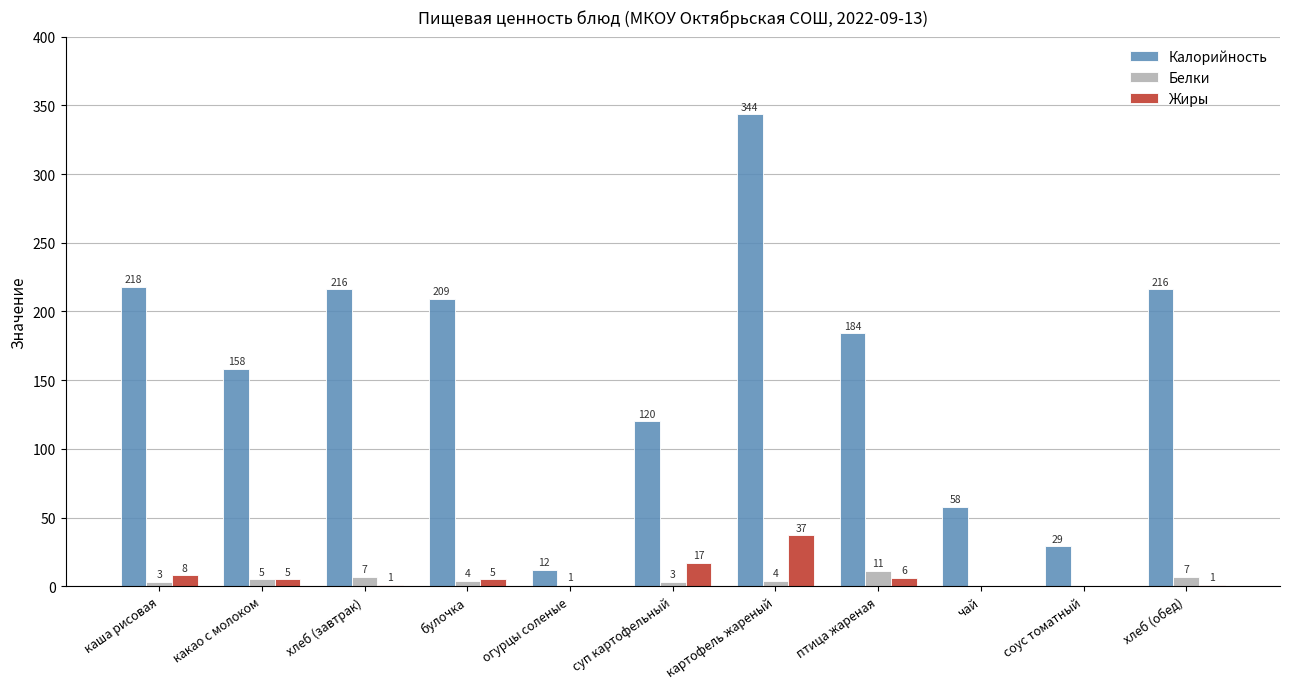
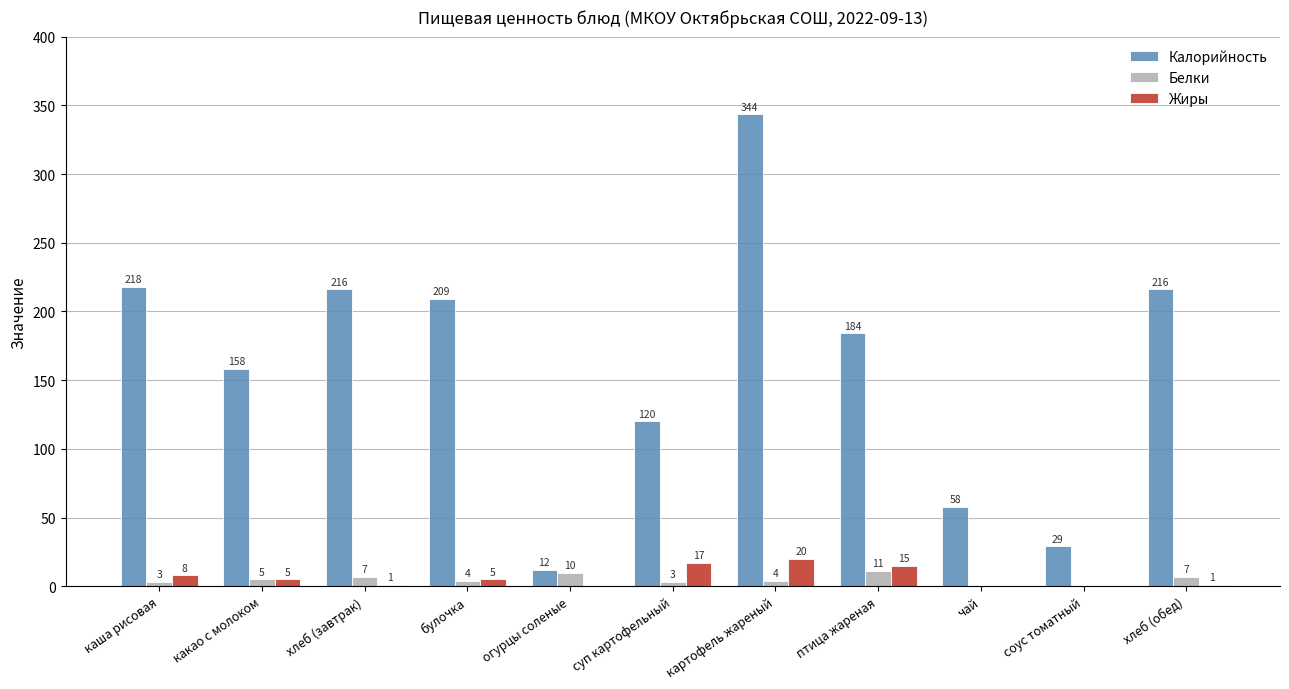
  {
    "Калорийность": {
      "каша рисовая": 218,
      "какао с молоком": 158,
      "хлеб (завтрак)": 216,
      "булочка": 209,
      "огурцы соленые": 12,
      "суп картофельный": 120,
      "картофель жареный": 344,
      "птица жареная": 184,
      "чай": 58,
      "соус томатный": 29,
      "хлеб (обед)": 216
    },
    "Белки": {
      "каша рисовая": 3,
      "какао с молоком": 5,
      "хлеб (завтрак)": 7,
      "булочка": 4,
-     "огурцы соленые": 1,
+     "огурцы соленые": 10,
      "суп картофельный": 3,
      "картофель жареный": 4,
      "птица жареная": 11,
      "хлеб (обед)": 7
    },
    "Жиры": {
      "каша рисовая": 8,
      "какао с молоком": 5,
      "хлеб (завтрак)": 1,
      "булочка": 5,
      "суп картофельный": 17,
-     "картофель жареный": 37,
-     "птица жареная": 6,
+     "картофель жареный": 20,
+     "птица жареная": 15,
      "хлеб (обед)": 1
    }
  }
